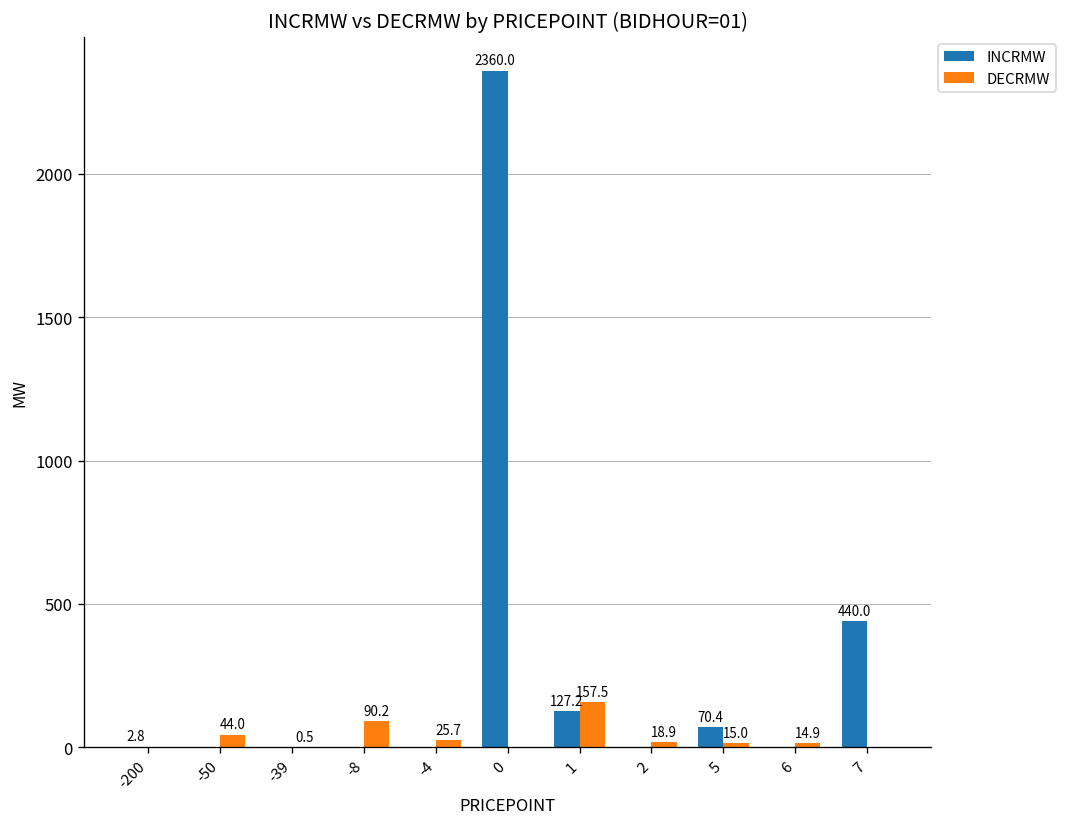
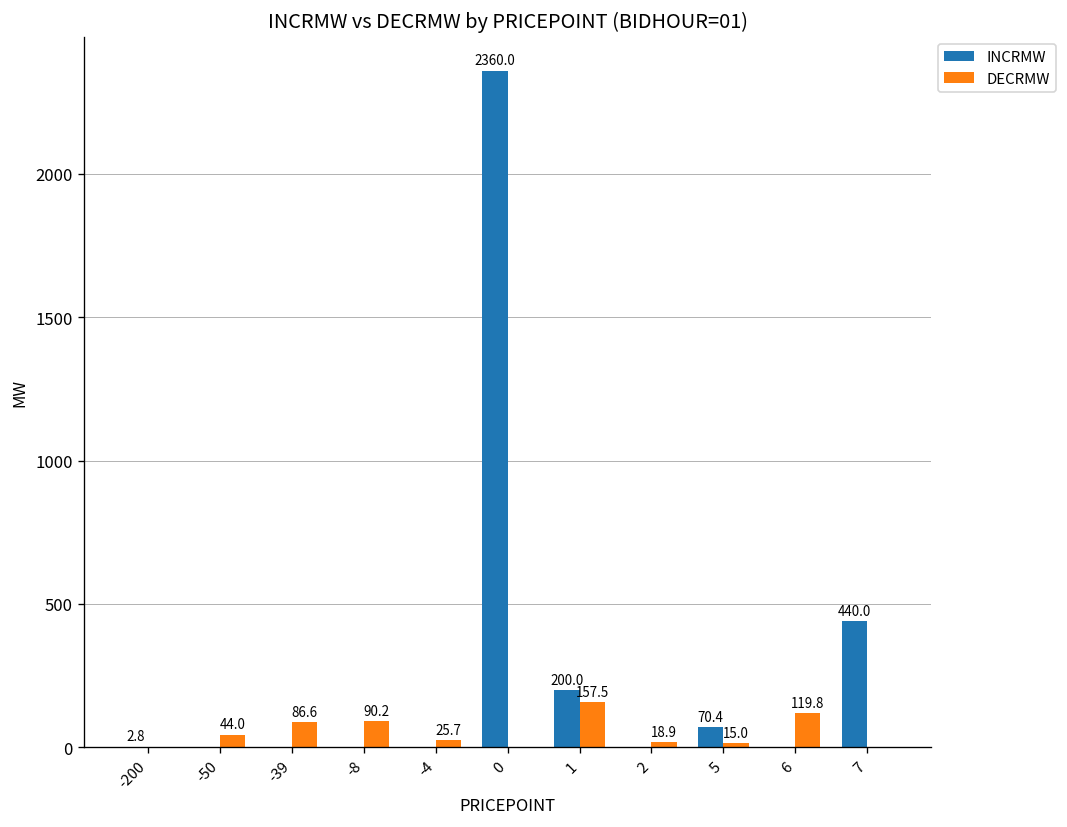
  {
    "INCRMW": {
      "-200": 2.8,
      "0": 2360.0,
-     "1": 127.2,
+     "1": 200.0,
      "5": 70.4,
      "7": 440.0
    },
    "DECRMW": {
      "-50": 44.0,
-     "-39": 0.5,
+     "-39": 86.6,
      "-8": 90.2,
      "-4": 25.7,
      "1": 157.5,
      "2": 18.9,
      "5": 15.0,
-     "6": 14.9
+     "6": 119.8
    }
  }
